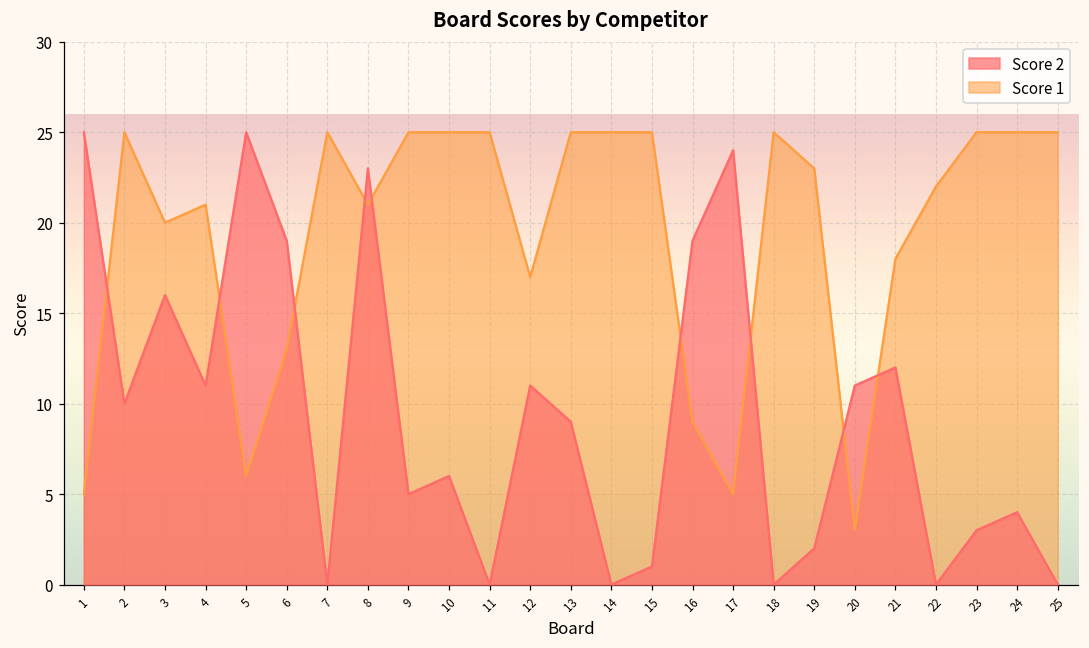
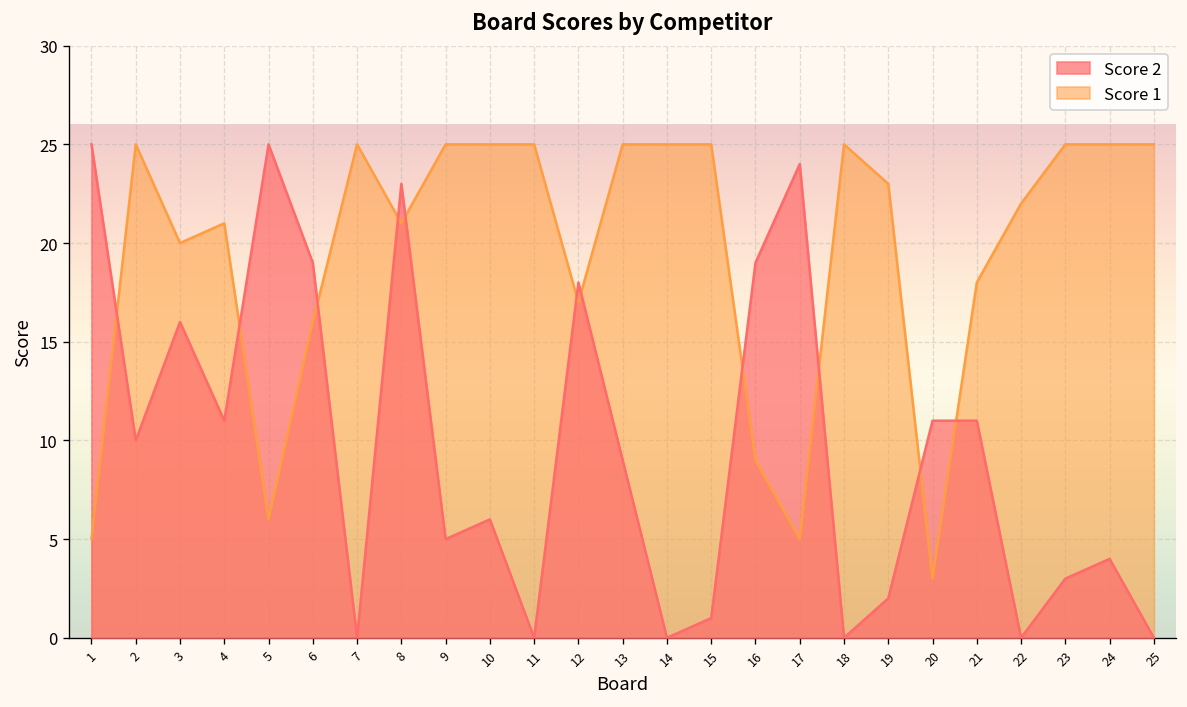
  {
    "Score 2": {
      "1": 25,
      "2": 10,
      "3": 16,
      "4": 11,
      "5": 25,
      "6": 19,
      "7": 0,
      "8": 23,
      "9": 5,
      "10": 6,
      "11": 0,
-     "12": 11,
+     "12": 18,
      "13": 9,
      "14": 0,
      "15": 1,
      "16": 19,
      "17": 24,
      "18": 0,
      "19": 2,
      "20": 11,
-     "21": 12,
+     "21": 11,
      "22": 0,
      "23": 3,
      "24": 4,
      "25": 0
    },
    "Score 1": {
      "1": 5,
      "2": 25,
      "3": 20,
      "4": 21,
      "5": 6,
-     "6": 13,
+     "6": 16,
      "7": 25,
      "8": 21,
      "9": 25,
      "10": 25,
      "11": 25,
      "12": 17,
      "13": 25,
      "14": 25,
      "15": 25,
      "16": 9,
      "17": 5,
      "18": 25,
      "19": 23,
      "20": 3,
      "21": 18,
      "22": 22,
      "23": 25,
      "24": 25,
      "25": 25
    }
  }
